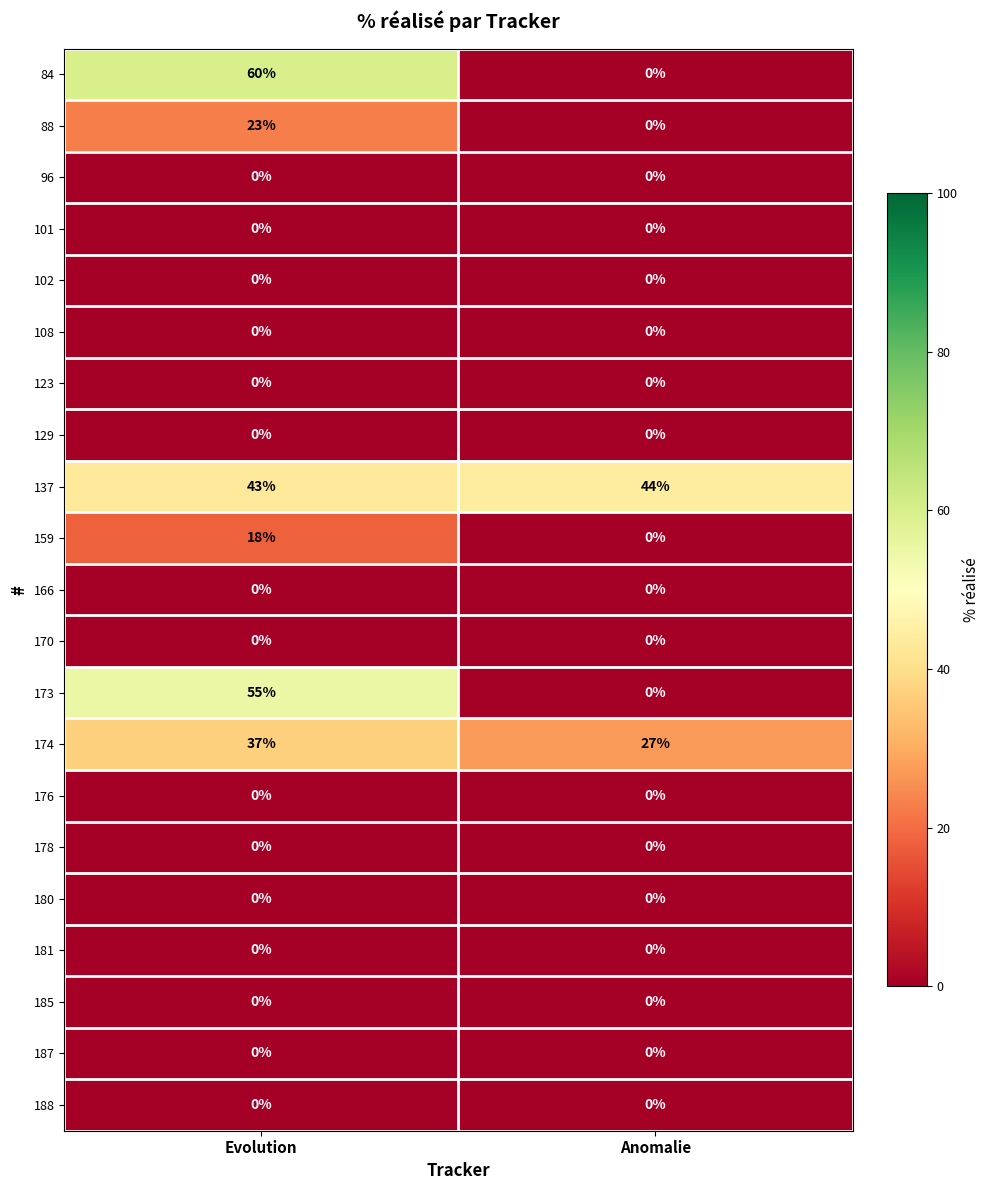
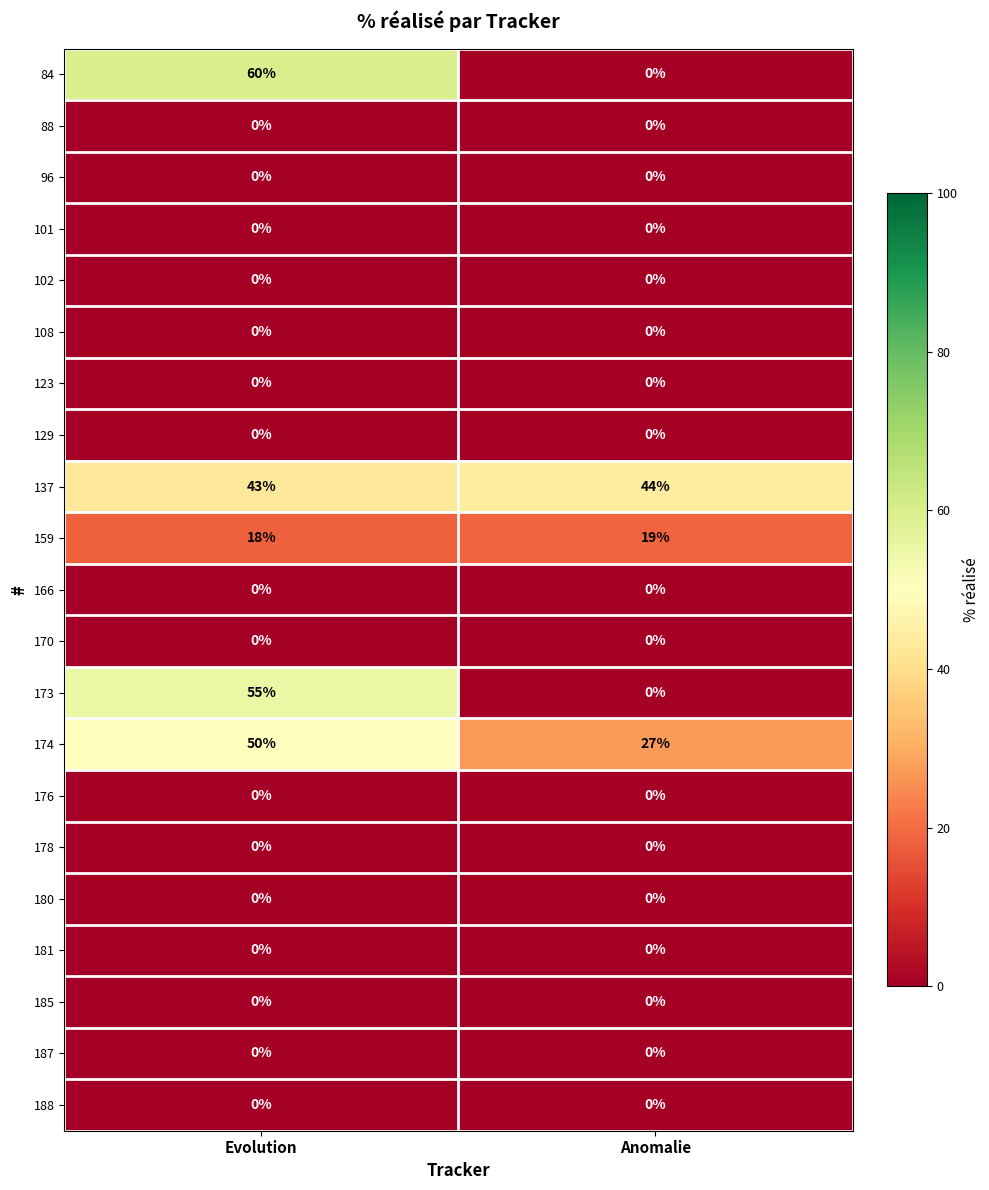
  {
    "84": {
      "Evolution": "60%",
      "Anomalie": "0%"
    },
    "88": {
-     "Evolution": "23%",
+     "Evolution": "0%",
      "Anomalie": "0%"
    },
    "96": {
      "Evolution": "0%",
      "Anomalie": "0%"
    },
    "101": {
      "Evolution": "0%",
      "Anomalie": "0%"
    },
    "102": {
      "Evolution": "0%",
      "Anomalie": "0%"
    },
    "108": {
      "Evolution": "0%",
      "Anomalie": "0%"
    },
    "123": {
      "Evolution": "0%",
      "Anomalie": "0%"
    },
    "129": {
      "Evolution": "0%",
      "Anomalie": "0%"
    },
    "137": {
      "Evolution": "43%",
      "Anomalie": "44%"
    },
    "159": {
      "Evolution": "18%",
-     "Anomalie": "0%"
+     "Anomalie": "19%"
    },
    "166": {
      "Evolution": "0%",
      "Anomalie": "0%"
    },
    "170": {
      "Evolution": "0%",
      "Anomalie": "0%"
    },
    "173": {
      "Evolution": "55%",
      "Anomalie": "0%"
    },
    "174": {
-     "Evolution": "37%",
+     "Evolution": "50%",
      "Anomalie": "27%"
    },
    "176": {
      "Evolution": "0%",
      "Anomalie": "0%"
    },
    "178": {
      "Evolution": "0%",
      "Anomalie": "0%"
    },
    "180": {
      "Evolution": "0%",
      "Anomalie": "0%"
    },
    "181": {
      "Evolution": "0%",
      "Anomalie": "0%"
    },
    "185": {
      "Evolution": "0%",
      "Anomalie": "0%"
    },
    "187": {
      "Evolution": "0%",
      "Anomalie": "0%"
    },
    "188": {
      "Evolution": "0%",
      "Anomalie": "0%"
    }
  }
